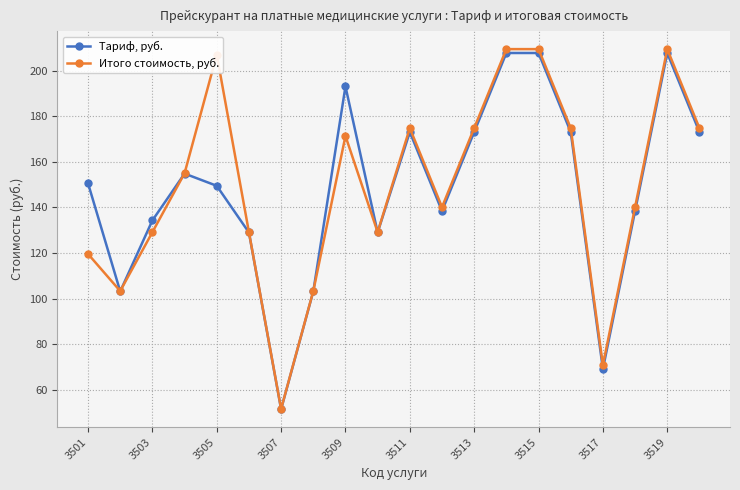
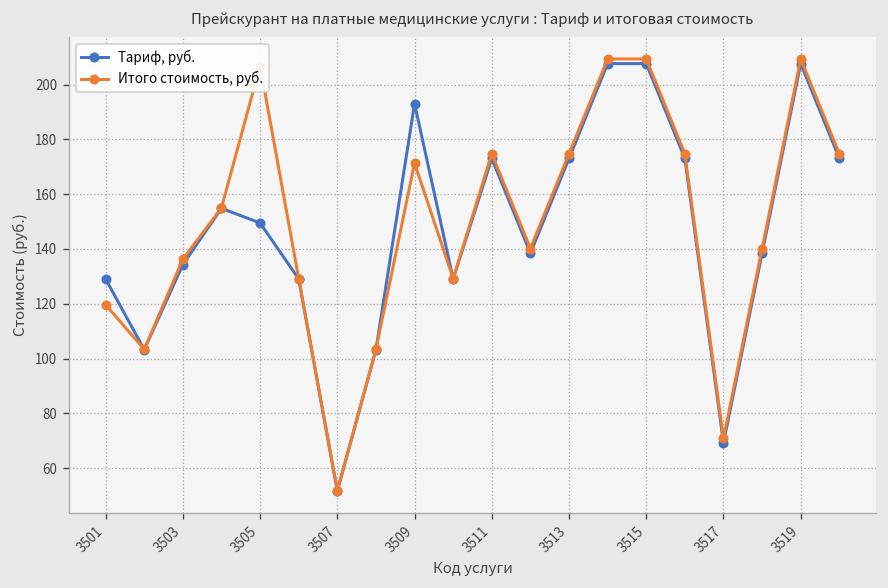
  {
    "Тариф, руб.": {
-     "3501": 151,
+     "3501": 129,
      "3503": 134,
      "3505": 149,
      "3509": 193,
      "3511": 173,
      "3513": 173,
      "3515": 208,
      "3517": 69,
      "3519": 208
    },
    "Итого стоимость, руб.": {
      "3501": 120,
-     "3503": 129,
+     "3503": 136,
      "3509": 171,
      "3511": 175,
      "3513": 175,
      "3515": 209,
      "3517": 71,
      "3519": 209
    }
  }
